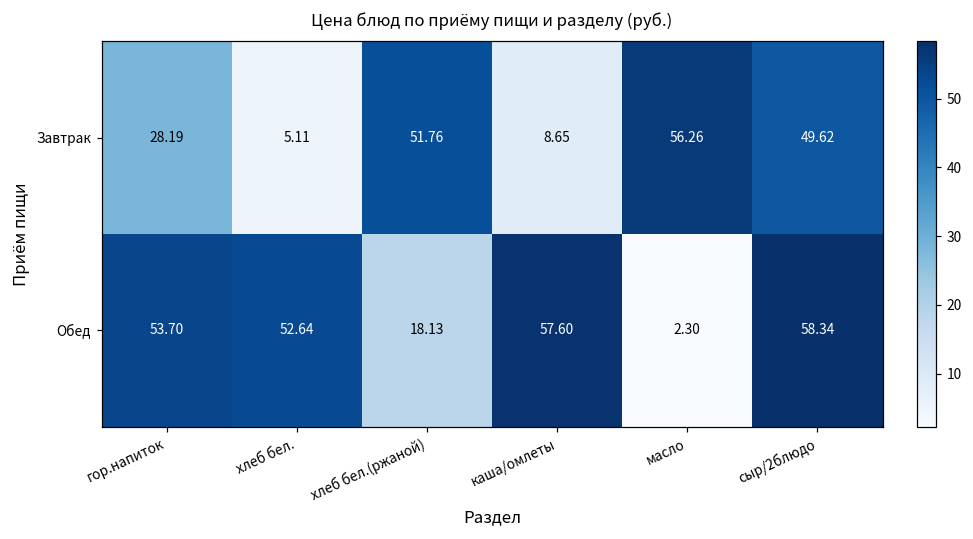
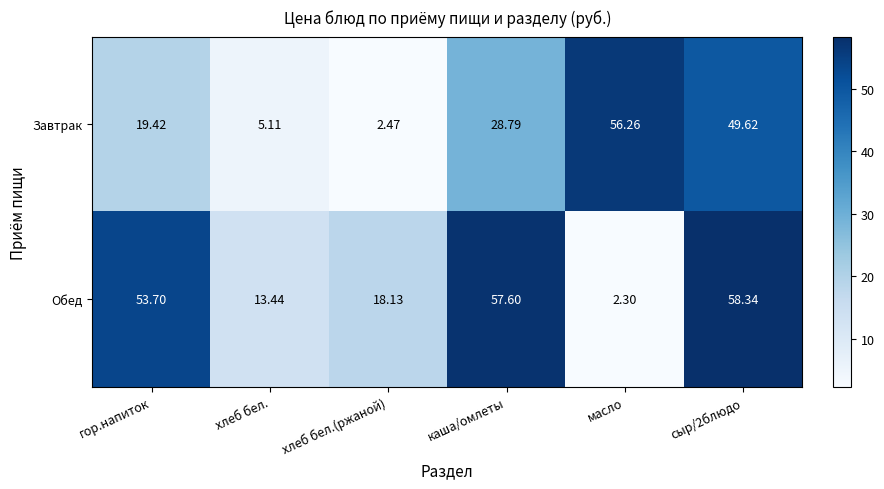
  {
    "Завтрак": {
-     "гор.напиток": 28.19,
+     "гор.напиток": 19.42,
      "хлеб бел.": 5.11,
-     "хлеб бел.(ржаной)": 51.76,
-     "каша/омлеты": 8.65,
+     "хлеб бел.(ржаной)": 2.47,
+     "каша/омлеты": 28.79,
      "масло": 56.26,
      "сыр/2блюдо": 49.62
    },
    "Обед": {
      "гор.напиток": 53.70,
-     "хлеб бел.": 52.64,
+     "хлеб бел.": 13.44,
      "хлеб бел.(ржаной)": 18.13,
      "каша/омлеты": 57.60,
      "масло": 2.30,
      "сыр/2блюдо": 58.34
    }
  }
